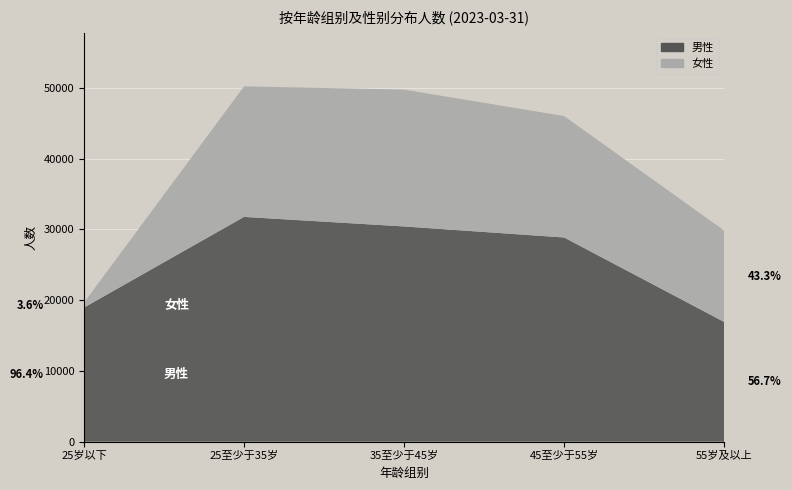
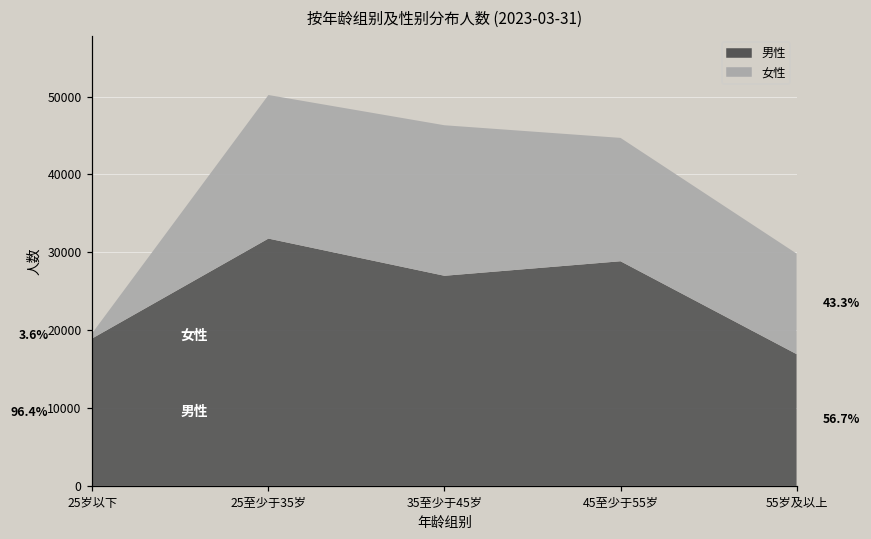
  {
    "男性": {
      "25岁以下": 19000,
      "25至少于35岁": 32000,
-     "35至少于45岁": 30000,
+     "35至少于45岁": 27000,
      "45至少于55岁": 29000,
      "55岁及以上": 17000
    },
    "女性": {
      "25岁以下": 1000,
      "25至少于35岁": 18000,
      "35至少于45岁": 19000,
-     "45至少于55岁": 17000,
+     "45至少于55岁": 16000,
      "55岁及以上": 13000
    }
  }
